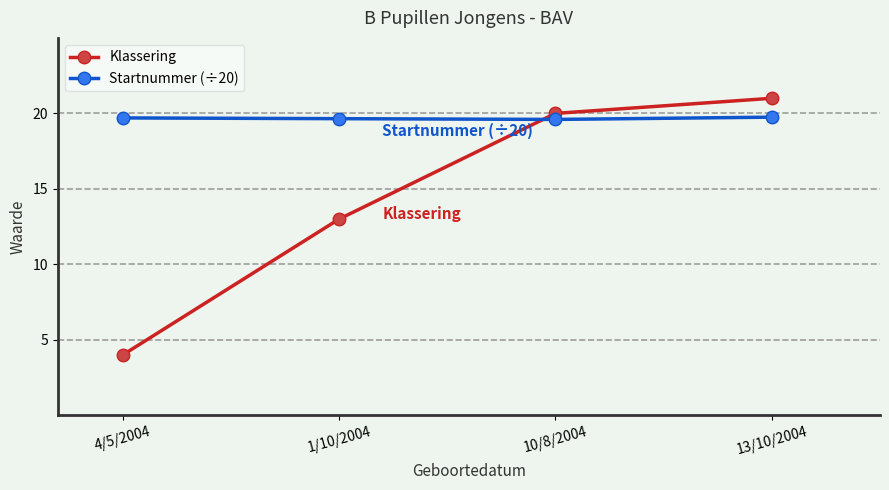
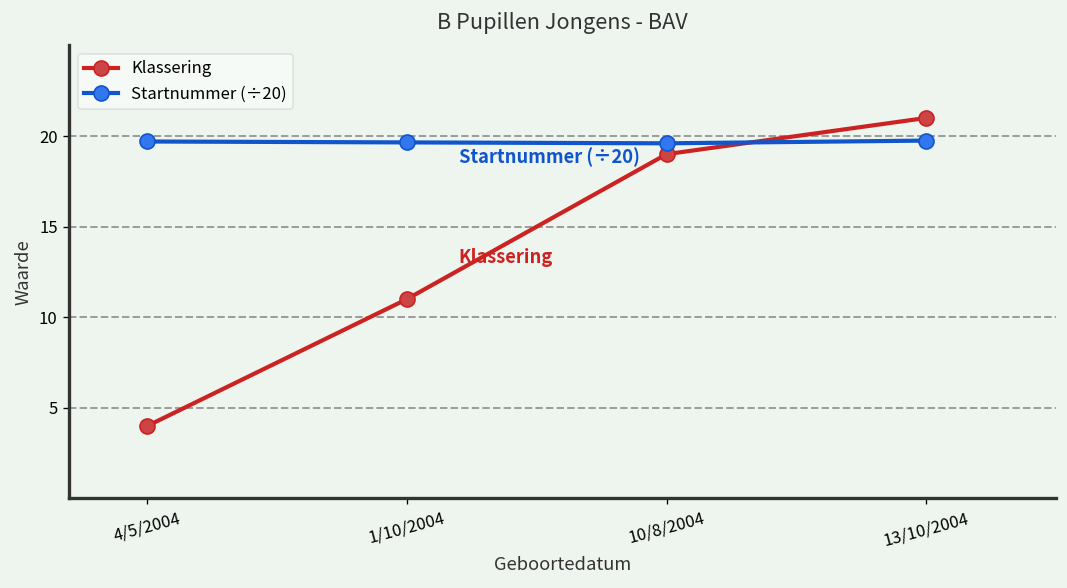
  {
    "Klassering": {
      "4/5/2004": 4,
-     "1/10/2004": 13,
-     "10/8/2004": 20,
+     "1/10/2004": 11,
+     "10/8/2004": 19,
      "13/10/2004": 21
    },
    "Startnummer (÷20)": {
      "10/8/2004": 20
    }
  }
